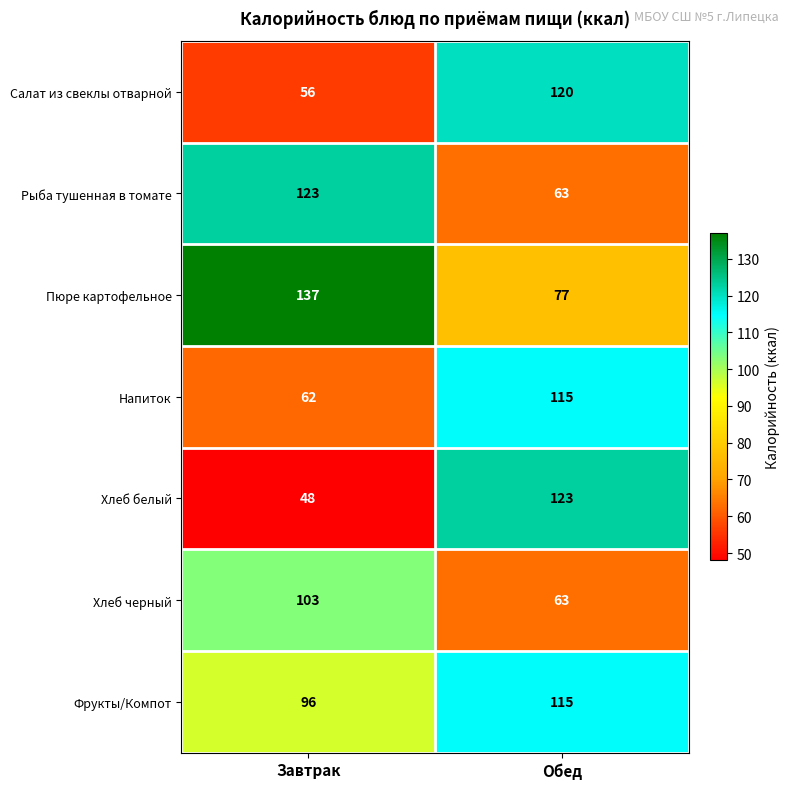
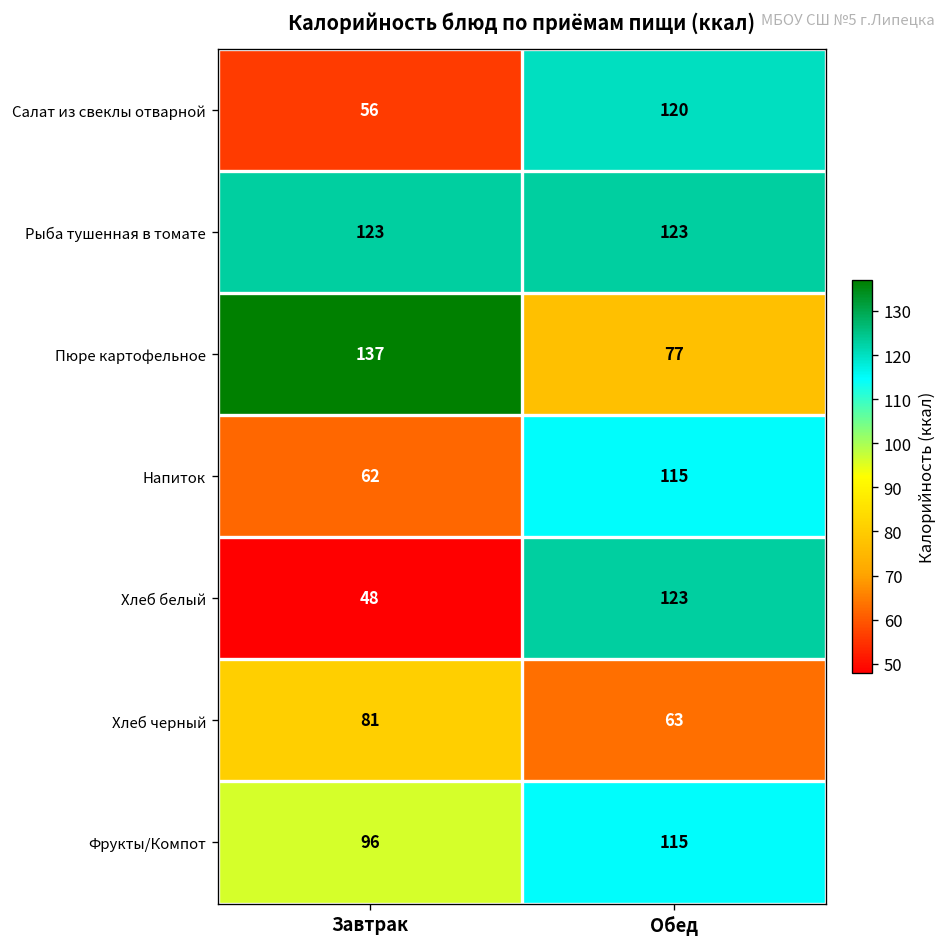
  {
    "Салат из свеклы отварной": {
      "Завтрак": 56,
      "Обед": 120
    },
    "Рыба тушенная в томате": {
      "Завтрак": 123,
-     "Обед": 63
+     "Обед": 123
    },
    "Пюре картофельное": {
      "Завтрак": 137,
      "Обед": 77
    },
    "Напиток": {
      "Завтрак": 62,
      "Обед": 115
    },
    "Хлеб белый": {
      "Завтрак": 48,
      "Обед": 123
    },
    "Хлеб черный": {
-     "Завтрак": 103,
+     "Завтрак": 81,
      "Обед": 63
    },
    "Фрукты/Компот": {
      "Завтрак": 96,
      "Обед": 115
    }
  }
